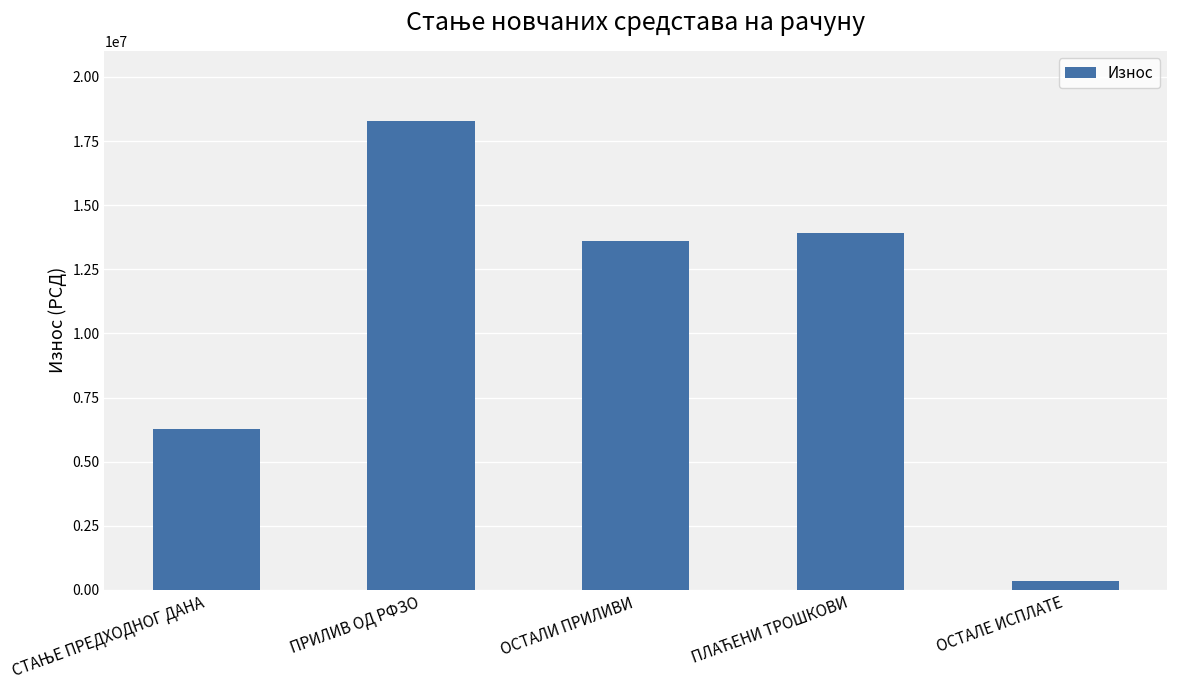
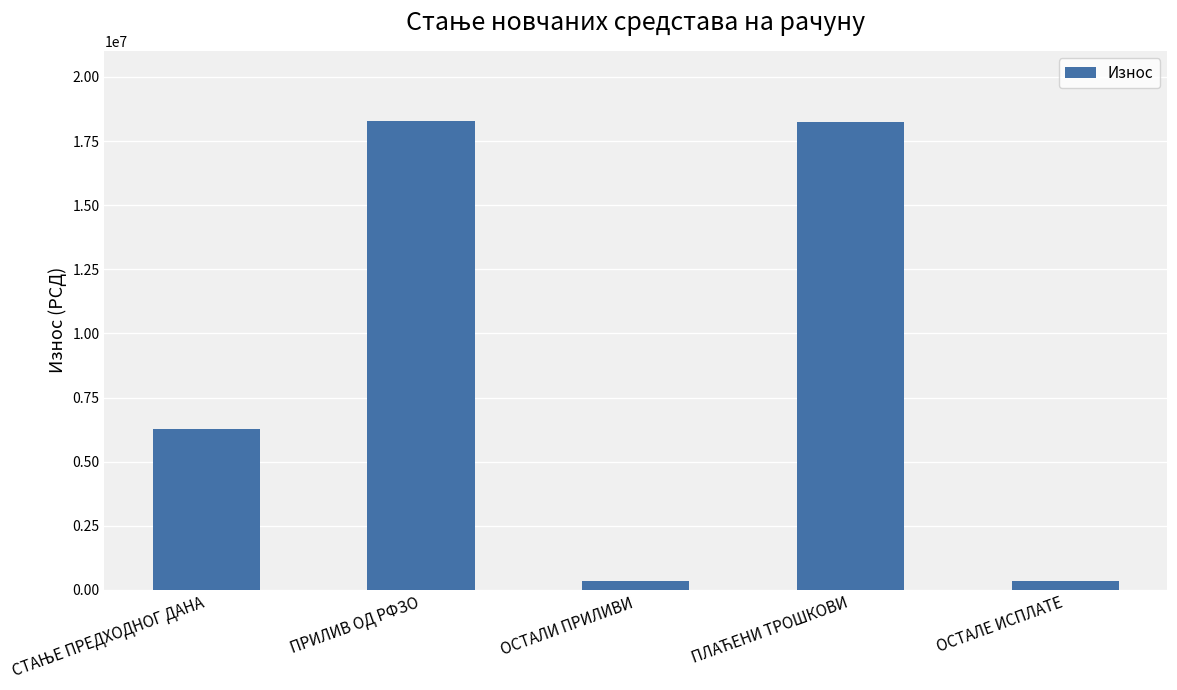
  {
    "СТАЊЕ ПРЕДХОДНОГ ДАНА": 6300000,
    "ПРИЛИВ ОД РФЗО": 18300000,
-   "ОСТАЛИ ПРИЛИВИ": 13600000,
-   "ПЛАЋЕНИ ТРОШКОВИ": 13900000,
+   "ОСТАЛИ ПРИЛИВИ": 300000,
+   "ПЛАЋЕНИ ТРОШКОВИ": 18200000,
    "ОСТАЛЕ ИСПЛАТЕ": 300000
  }
